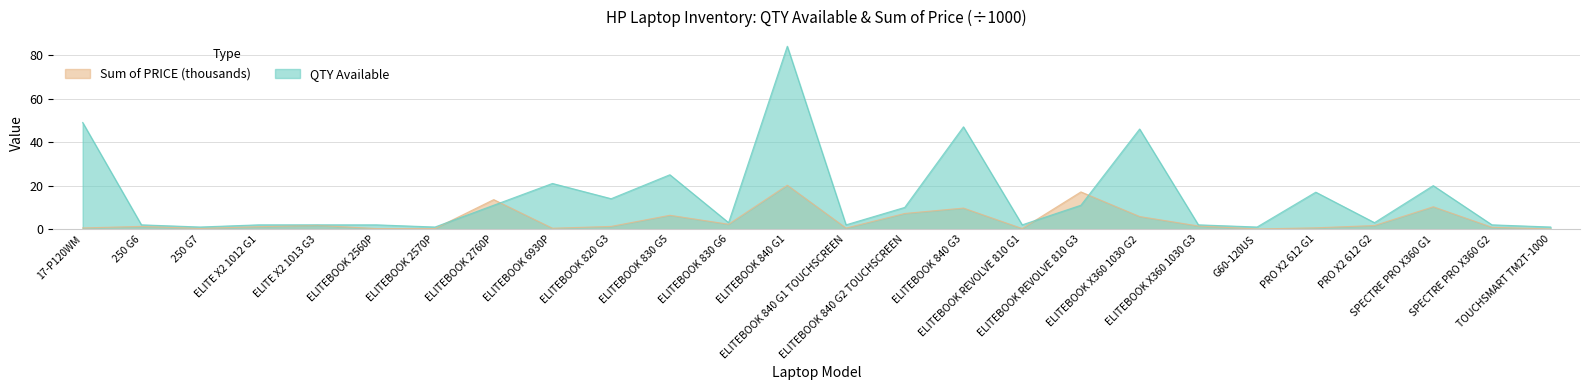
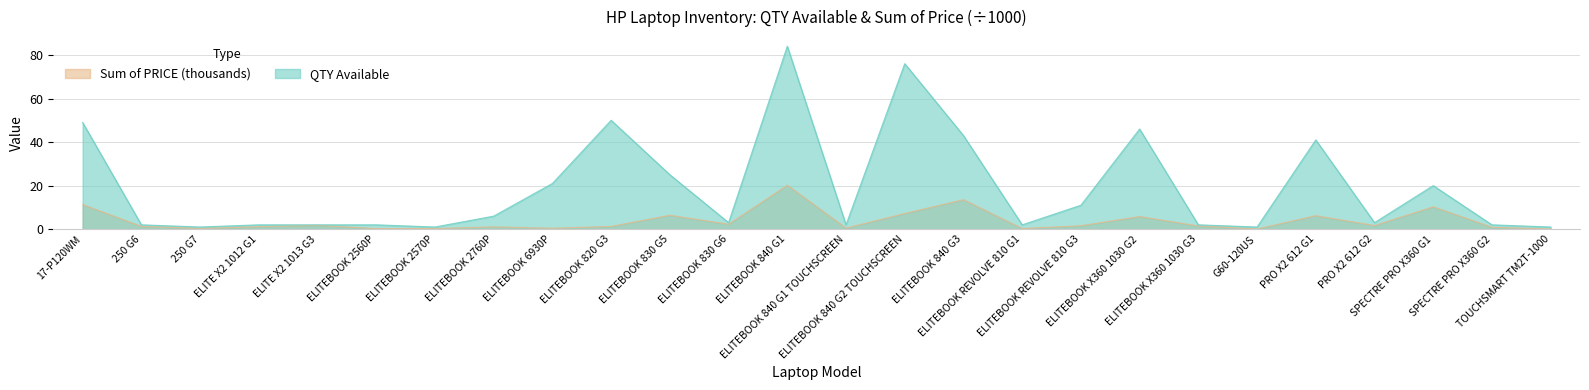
  {
    "Sum of PRICE (thousands)": {
-     "17-P120WM": 1,
+     "17-P120WM": 11,
      "ELITEBOOK 2560P": 0,
-     "ELITEBOOK 2760P": 14,
+     "ELITEBOOK 2760P": 1,
      "ELITEBOOK 6930P": 0,
      "ELITEBOOK 820 G3": 1,
      "ELITEBOOK 830 G5": 6,
      "ELITEBOOK 840 G1": 20,
      "ELITEBOOK 840 G1 TOUCHSCREEN": 1,
      "ELITEBOOK 840 G2 TOUCHSCREEN": 7,
-     "ELITEBOOK 840 G3": 10,
+     "ELITEBOOK 840 G3": 14,
      "ELITEBOOK REVOLVE 810 G1": 0,
-     "ELITEBOOK REVOLVE 810 G3": 17,
+     "ELITEBOOK REVOLVE 810 G3": 2,
      "ELITEBOOK X360 1030 G2": 6,
-     "PRO X2 612 G1": 1,
+     "PRO X2 612 G1": 6,
      "PRO X2 612 G2": 2,
      "SPECTRE PRO X360 G1": 10
    },
    "QTY Available": {
      "17-P120WM": 49,
      "ELITEBOOK 2560P": 2,
-     "ELITEBOOK 2760P": 11,
+     "ELITEBOOK 2760P": 6,
      "ELITEBOOK 6930P": 21,
-     "ELITEBOOK 820 G3": 14,
+     "ELITEBOOK 820 G3": 50,
      "ELITEBOOK 830 G5": 25,
      "ELITEBOOK 840 G1": 84,
      "ELITEBOOK 840 G1 TOUCHSCREEN": 2,
-     "ELITEBOOK 840 G2 TOUCHSCREEN": 10,
-     "ELITEBOOK 840 G3": 47,
+     "ELITEBOOK 840 G2 TOUCHSCREEN": 76,
+     "ELITEBOOK 840 G3": 43,
      "ELITEBOOK REVOLVE 810 G1": 2,
      "ELITEBOOK REVOLVE 810 G3": 11,
      "ELITEBOOK X360 1030 G2": 46,
-     "PRO X2 612 G1": 17,
+     "PRO X2 612 G1": 41,
      "PRO X2 612 G2": 3,
      "SPECTRE PRO X360 G1": 20
    }
  }
